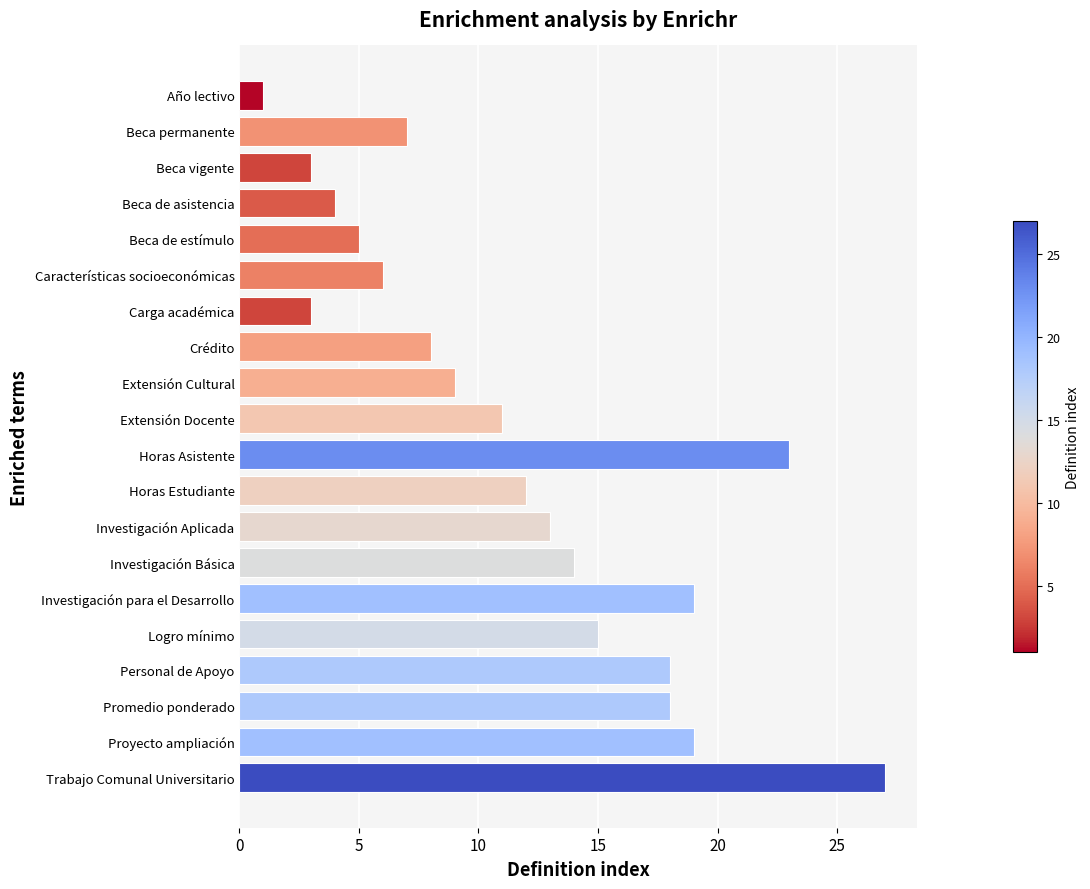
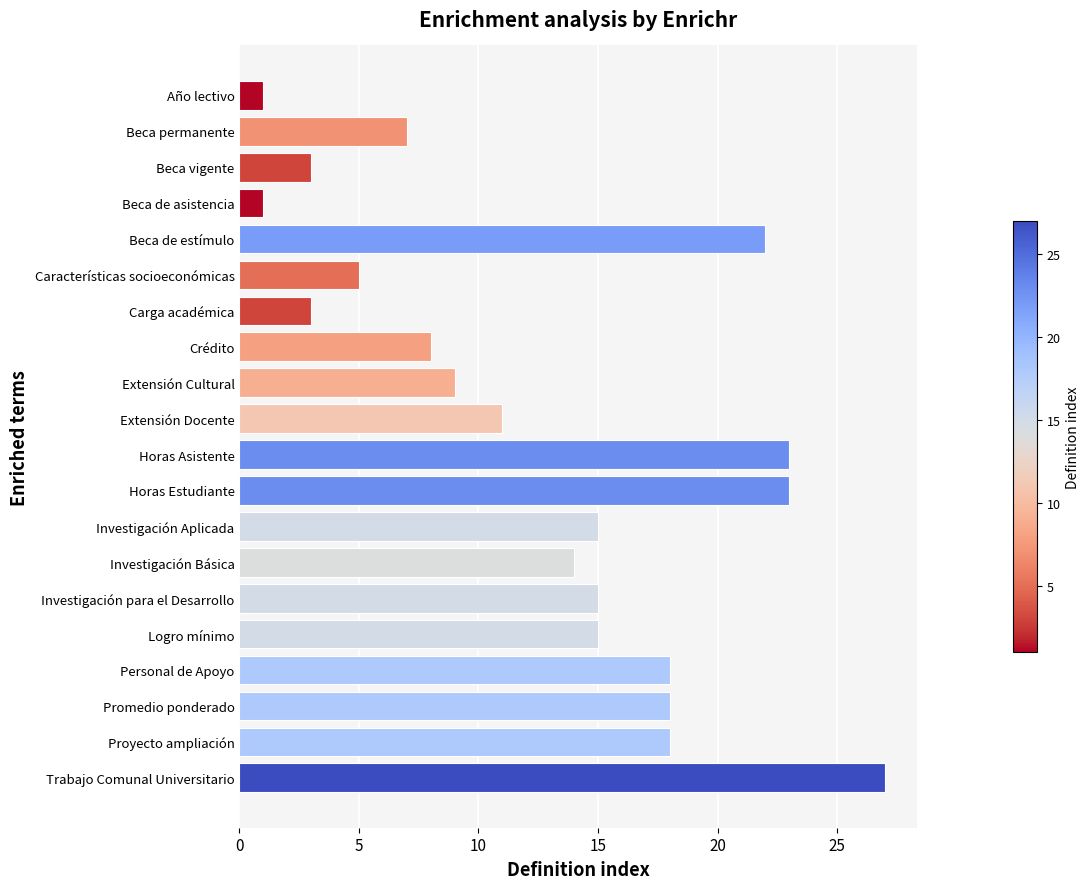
  {
    "Año lectivo": 1,
    "Beca permanente": 7,
    "Beca vigente": 3,
-   "Beca de asistencia": 4,
-   "Beca de estímulo": 5,
-   "Características socioeconómicas": 6,
+   "Beca de asistencia": 1,
+   "Beca de estímulo": 22,
+   "Características socioeconómicas": 5,
    "Carga académica": 3,
    "Crédito": 8,
    "Extensión Cultural": 9,
    "Extensión Docente": 11,
    "Horas Asistente": 23,
-   "Horas Estudiante": 12,
-   "Investigación Aplicada": 13,
+   "Horas Estudiante": 23,
+   "Investigación Aplicada": 15,
    "Investigación Básica": 14,
-   "Investigación para el Desarrollo": 19,
+   "Investigación para el Desarrollo": 15,
    "Logro mínimo": 15,
    "Personal de Apoyo": 18,
    "Promedio ponderado": 18,
-   "Proyecto ampliación": 19,
+   "Proyecto ampliación": 18,
    "Trabajo Comunal Universitario": 27
  }
